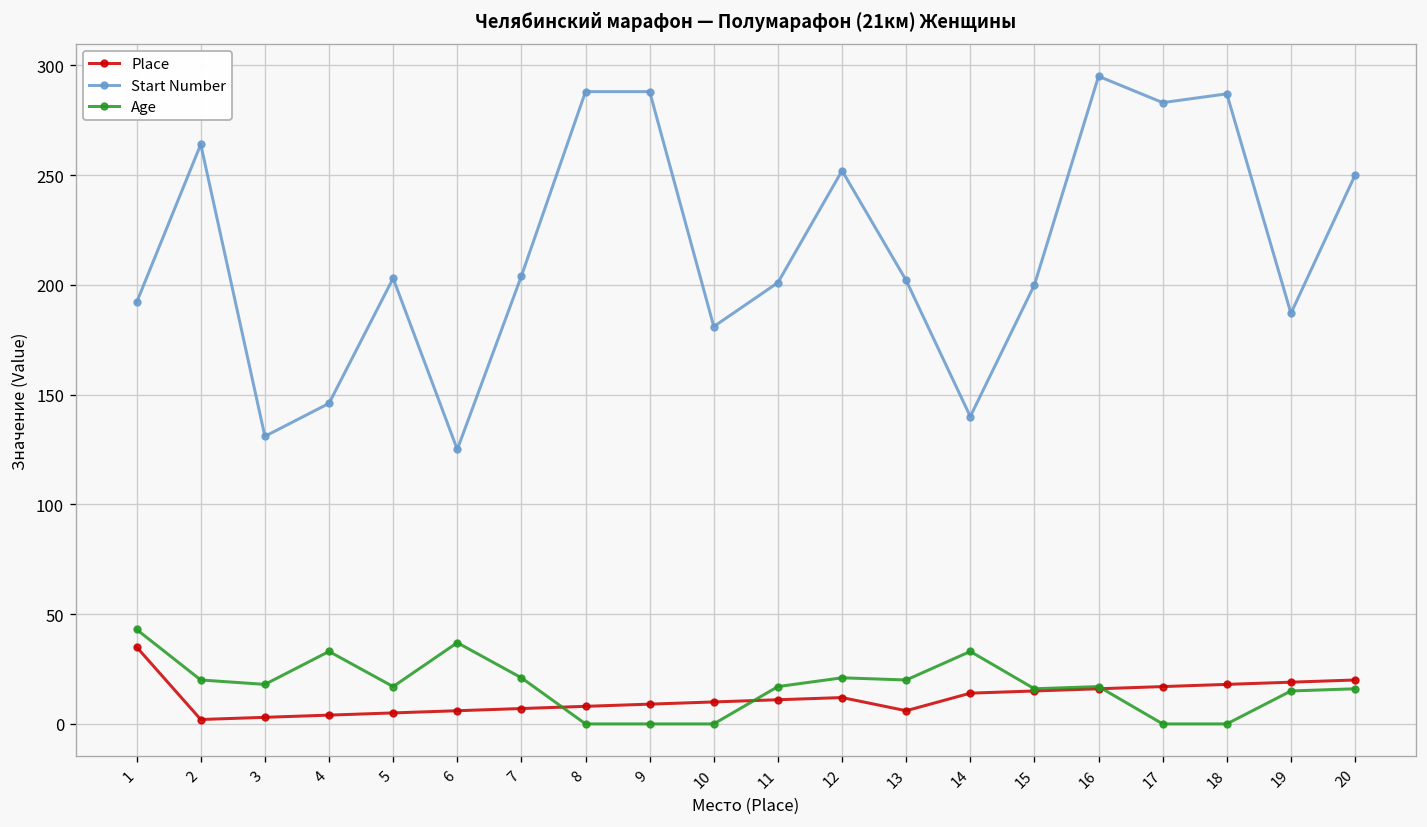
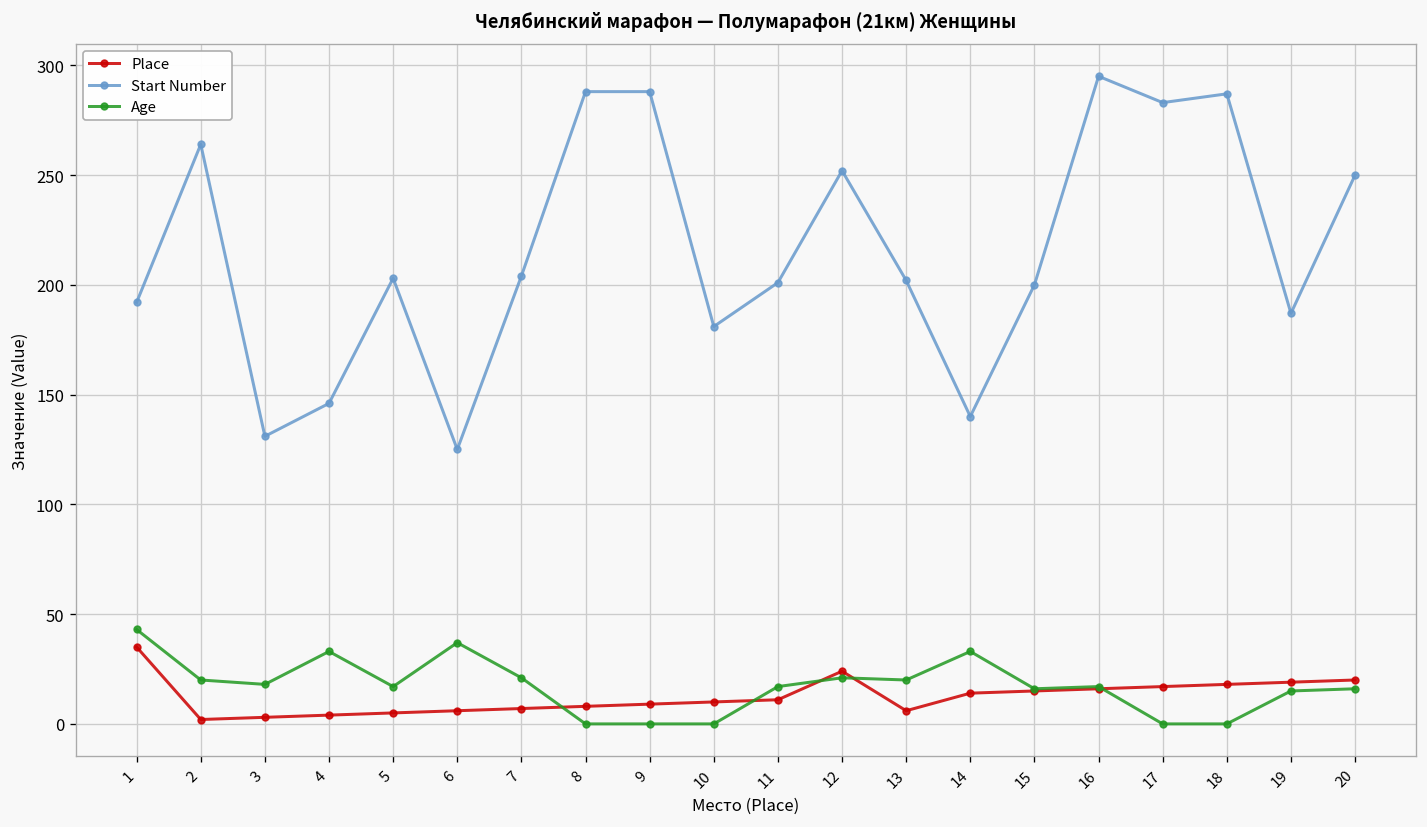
  {
    "Place": {
      "1": 35,
      "2": 2,
      "3": 3,
      "4": 4,
      "5": 5,
      "6": 6,
      "7": 7,
      "8": 8,
      "9": 9,
      "10": 10,
      "11": 11,
-     "12": 12,
+     "12": 24,
      "13": 6,
      "14": 14,
      "17": 17,
      "18": 18,
      "19": 19,
      "20": 20
    },
    "Start Number": {
      "1": 192,
      "2": 264,
      "3": 131,
      "4": 146,
      "5": 203,
      "6": 125,
      "7": 204,
      "8": 288,
      "9": 288,
      "10": 181,
      "11": 201,
      "12": 252,
      "13": 202,
      "14": 140,
      "15": 200,
      "16": 295,
      "17": 283,
      "18": 287,
      "19": 187,
      "20": 250
    },
    "Age": {
      "1": 43,
      "2": 20,
      "3": 18,
      "4": 33,
      "5": 17,
      "6": 37,
      "7": 21,
      "8": 0,
      "9": 0,
      "10": 0,
      "11": 17,
      "12": 21,
      "13": 20,
      "14": 33,
      "17": 0,
      "18": 0,
      "19": 15,
      "20": 16
    }
  }
